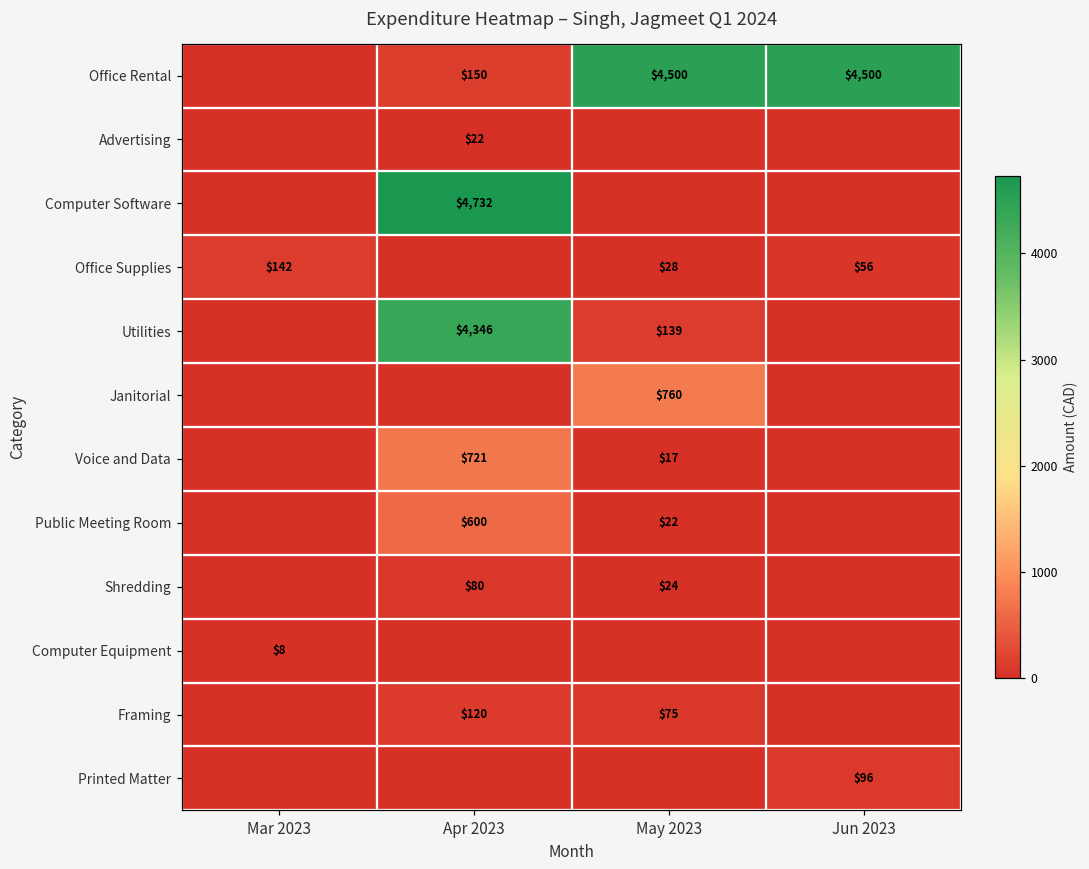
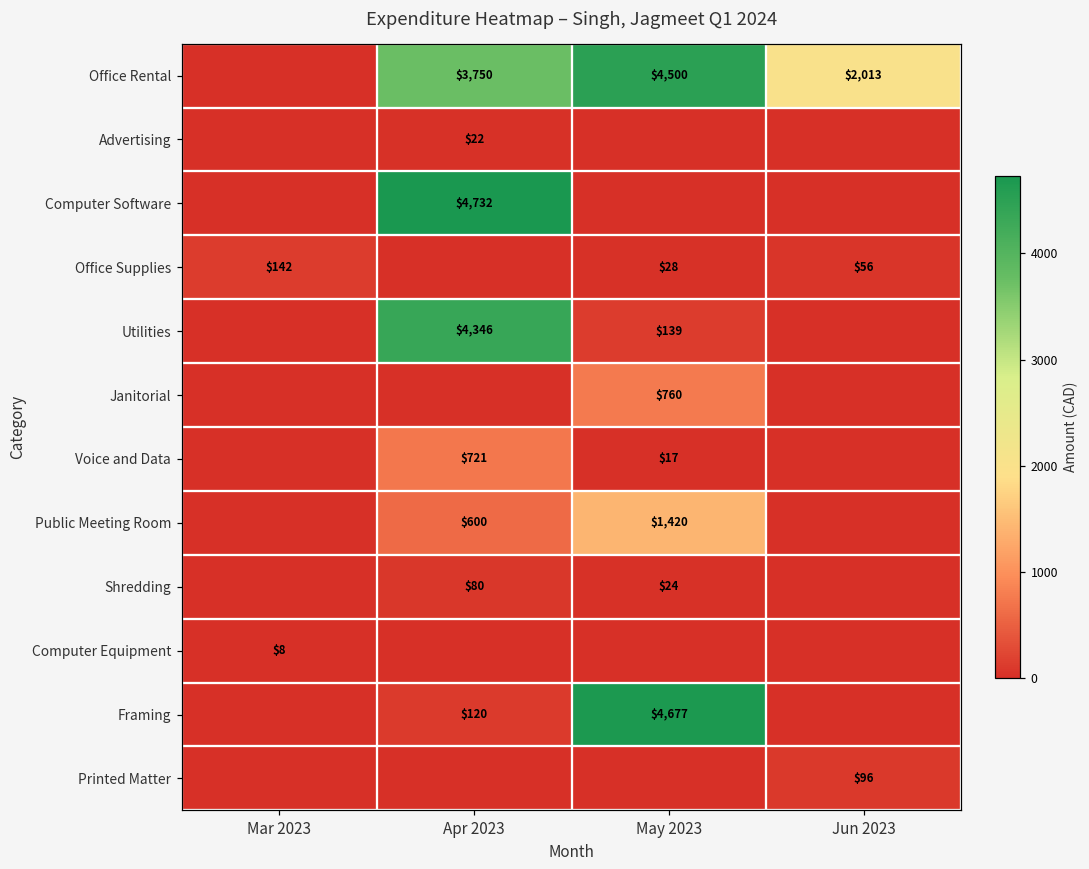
  {
    "Office Rental": {
-     "Apr 2023": "$150",
+     "Apr 2023": "$3,750",
      "May 2023": "$4,500",
-     "Jun 2023": "$4,500"
+     "Jun 2023": "$2,013"
    },
    "Advertising": {
      "Apr 2023": "$22"
    },
    "Computer Software": {
      "Apr 2023": "$4,732"
    },
    "Office Supplies": {
      "Mar 2023": "$142",
      "May 2023": "$28",
      "Jun 2023": "$56"
    },
    "Utilities": {
      "Apr 2023": "$4,346",
      "May 2023": "$139"
    },
    "Janitorial": {
      "May 2023": "$760"
    },
    "Voice and Data": {
      "Apr 2023": "$721",
      "May 2023": "$17"
    },
    "Public Meeting Room": {
      "Apr 2023": "$600",
-     "May 2023": "$22"
+     "May 2023": "$1,420"
    },
    "Shredding": {
      "Apr 2023": "$80",
      "May 2023": "$24"
    },
    "Computer Equipment": {
      "Mar 2023": "$8"
    },
    "Framing": {
      "Apr 2023": "$120",
-     "May 2023": "$75"
+     "May 2023": "$4,677"
    },
    "Printed Matter": {
      "Jun 2023": "$96"
    }
  }
